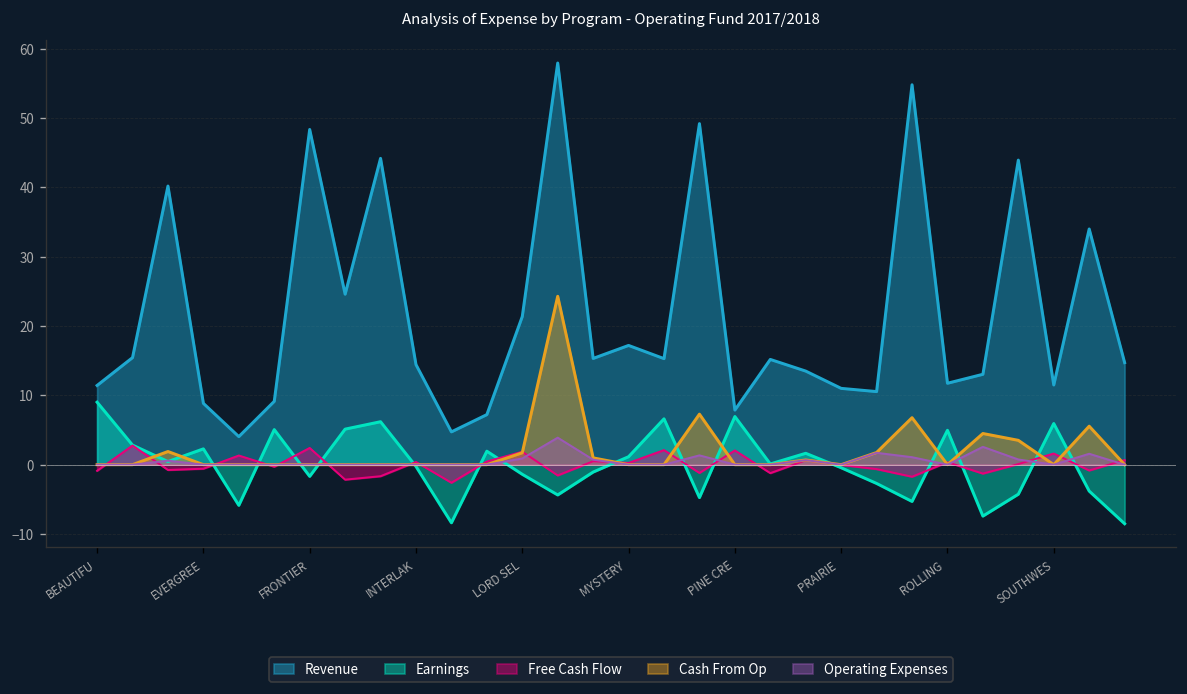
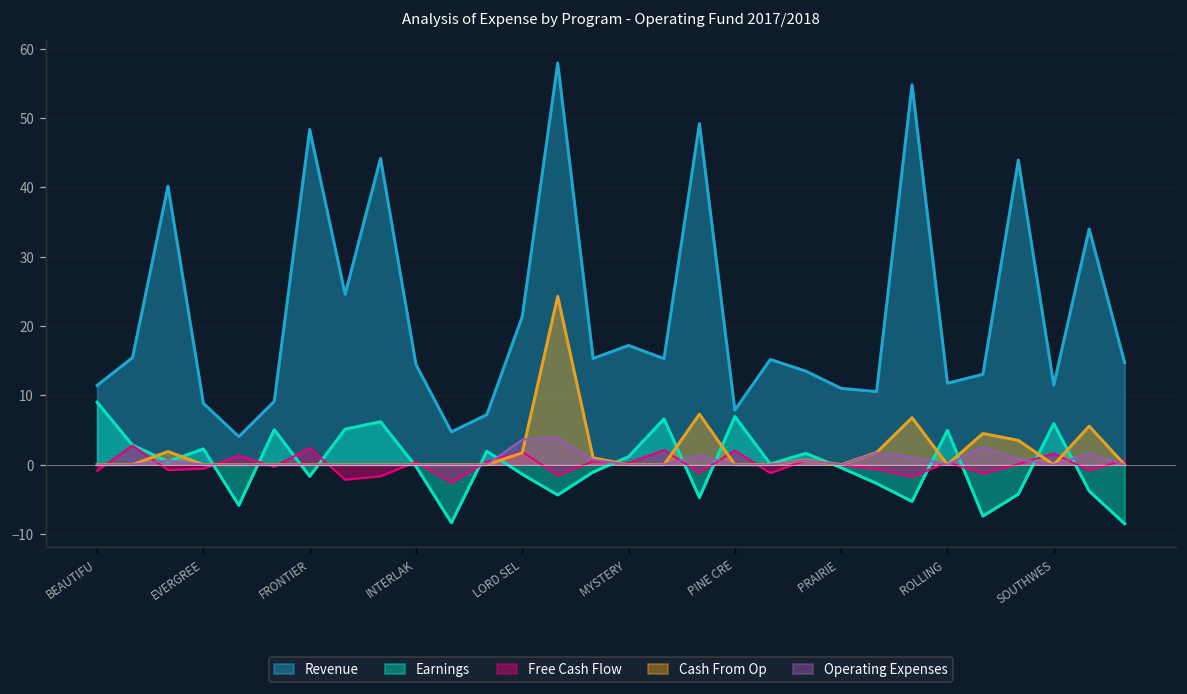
  {
    "Operating Expenses": {
-     "LORD SEL": 1
+     "LORD SEL": 4
    }
  }
